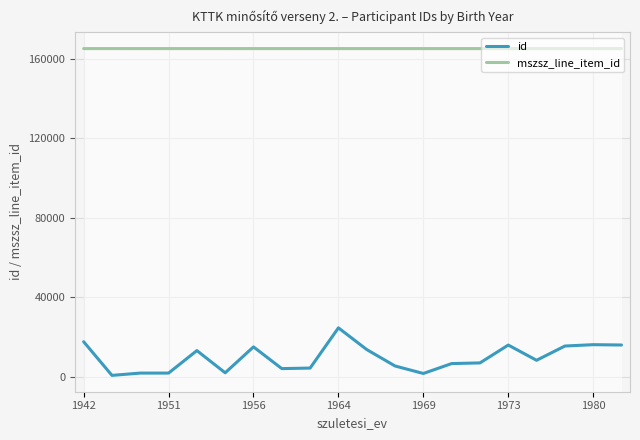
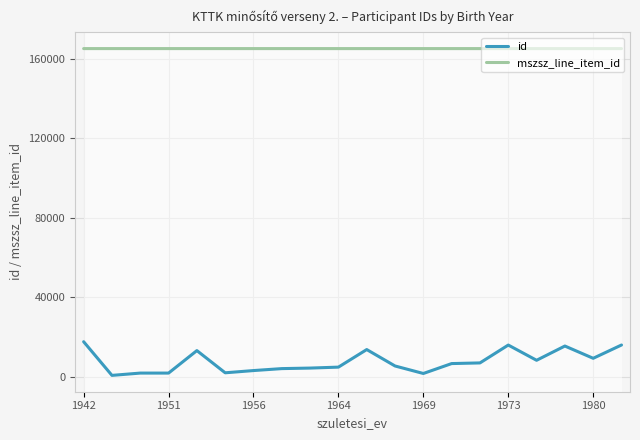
  {
    "id": {
      "1942": 18000,
      "1951": 2000,
-     "1956": 15000,
-     "1964": 25000,
+     "1956": 3000,
+     "1964": 5000,
      "1969": 2000,
      "1973": 16000,
-     "1980": 16000
+     "1980": 9000
    },
    "mszsz_line_item_id": {
      "1942": 165000,
      "1951": 165000,
      "1956": 165000,
      "1964": 165000,
      "1969": 165000
    }
  }
